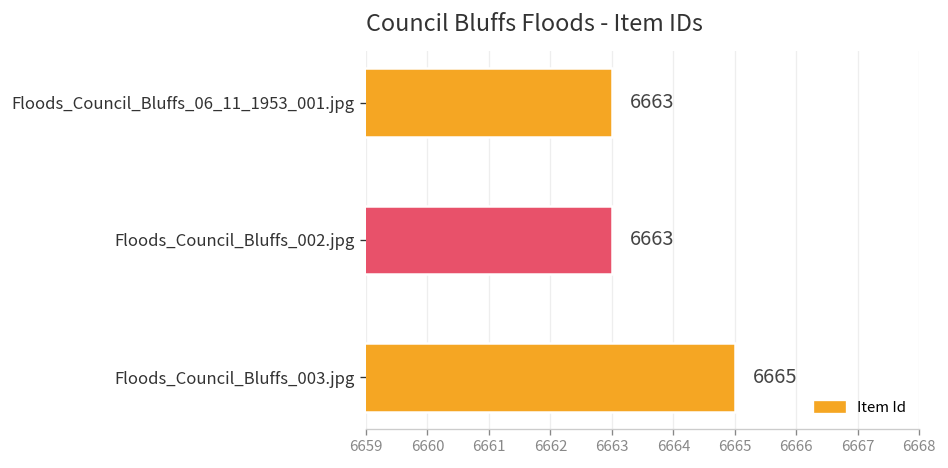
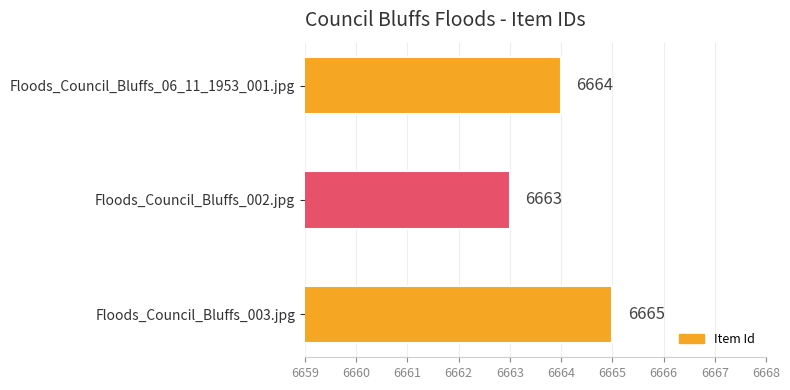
  {
-   "Floods_Council_Bluffs_06_11_1953_001.jpg": 6663,
+   "Floods_Council_Bluffs_06_11_1953_001.jpg": 6664,
    "Floods_Council_Bluffs_002.jpg": 6663,
    "Floods_Council_Bluffs_003.jpg": 6665
  }
